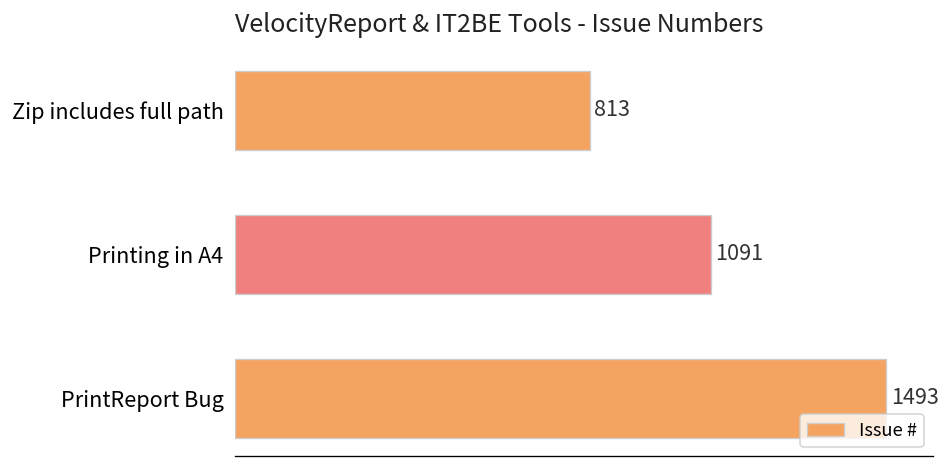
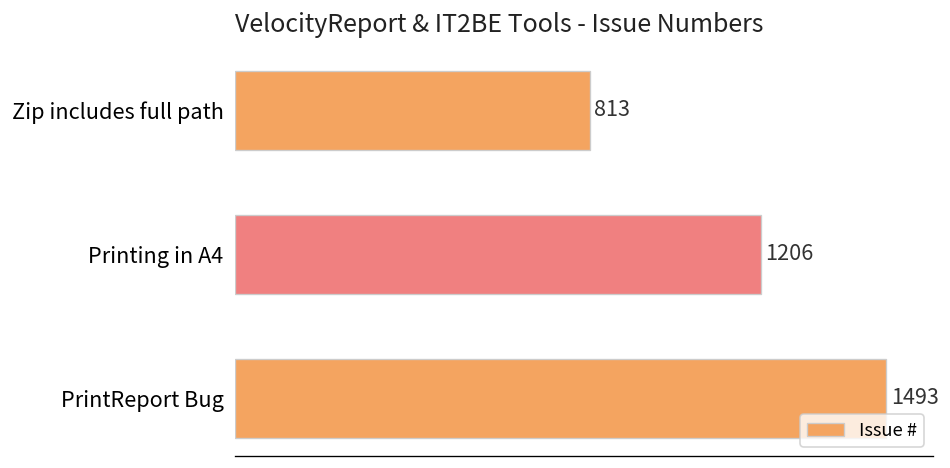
  {
    "Zip includes full path": 813,
-   "Printing in A4": 1091,
+   "Printing in A4": 1206,
    "PrintReport Bug": 1493
  }
